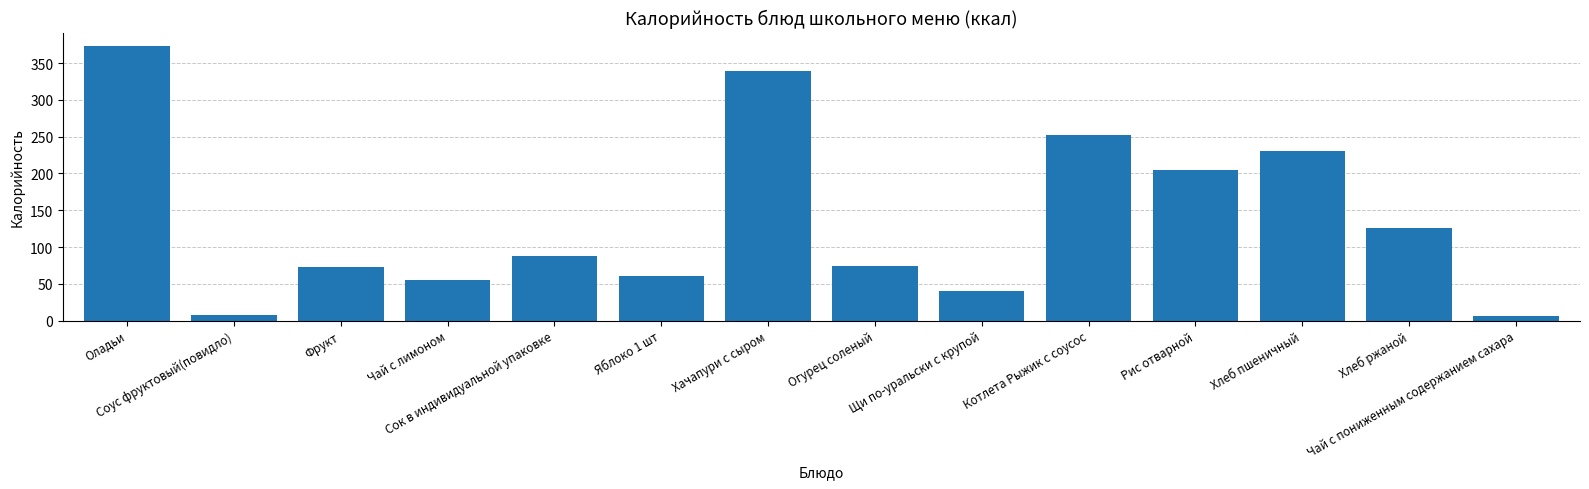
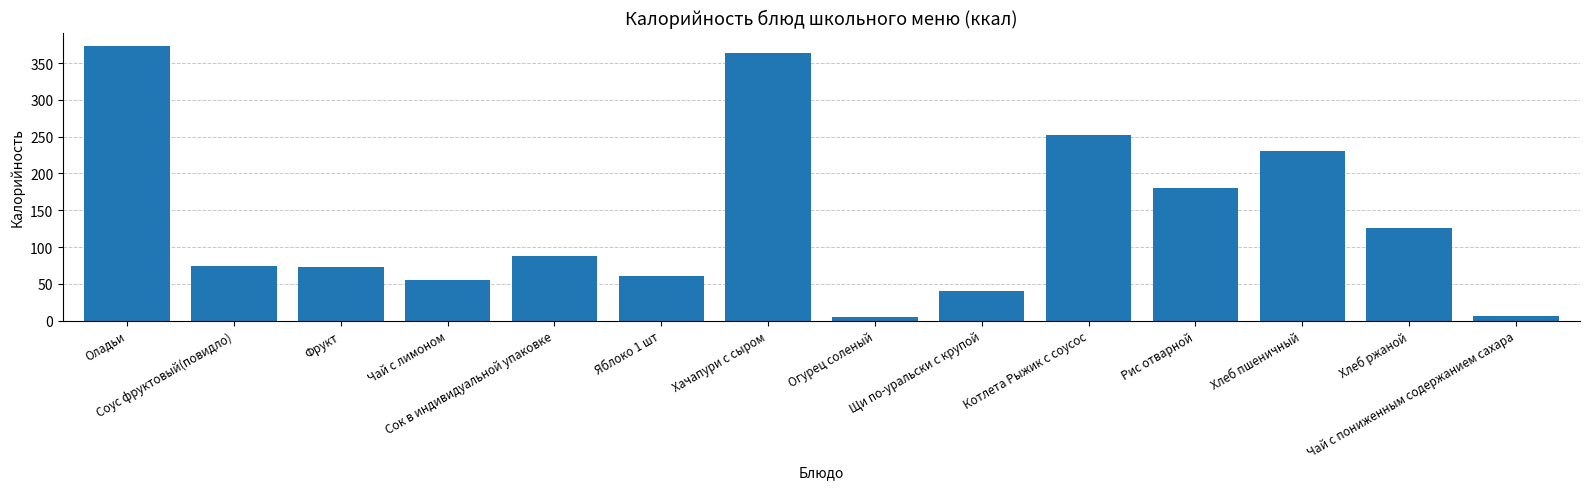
  {
    "Оладьи": 370,
-   "Соус фруктовый(повидло)": 10,
+   "Соус фруктовый(повидло)": 70,
    "Фрукт": 70,
    "Чай с лимоном": 60,
    "Сок в индивидуальной упаковке": 90,
    "Яблоко 1 шт": 60,
-   "Хачапури с сыром": 340,
-   "Огурец соленый": 70,
+   "Хачапури с сыром": 360,
+   "Огурец соленый": 0,
    "Щи по-уральски с крупой": 40,
    "Котлета Рыжик с соусос": 250,
-   "Рис отварной": 200,
+   "Рис отварной": 180,
    "Хлеб пшеничный": 230,
    "Хлеб ржаной": 130,
    "Чай с пониженным содержанием сахара": 10
  }
